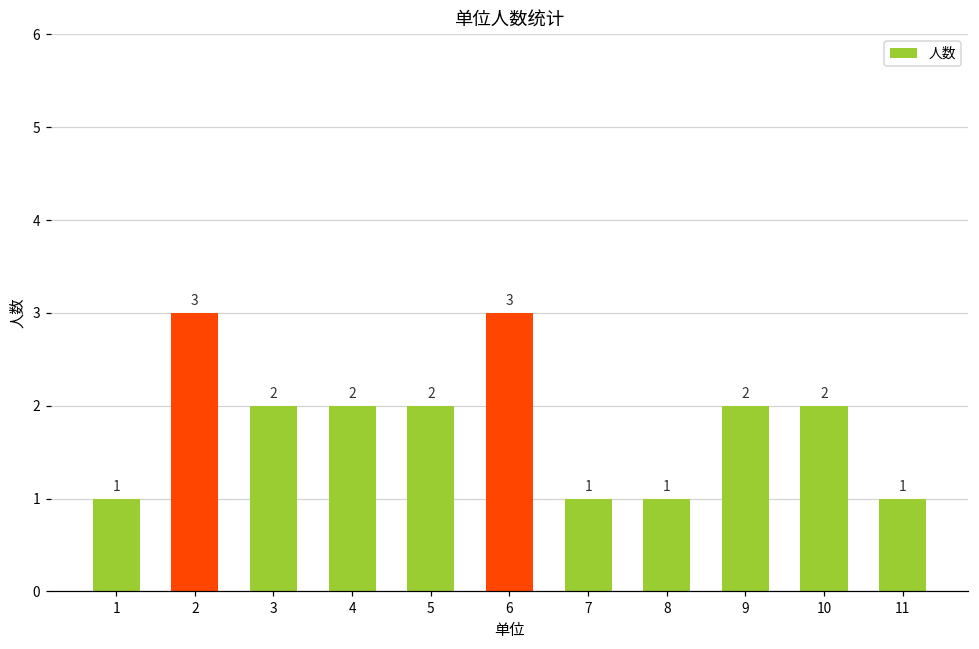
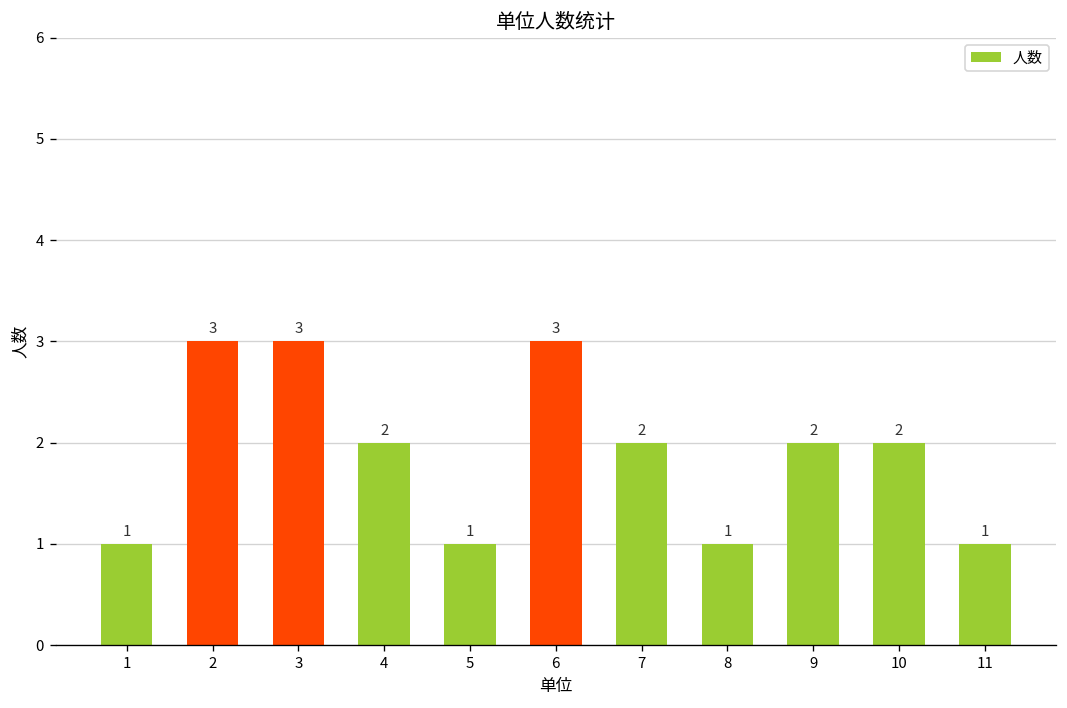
  {
    "1": 1,
    "2": 3,
-   "3": 2,
+   "3": 3,
    "4": 2,
-   "5": 2,
+   "5": 1,
    "6": 3,
-   "7": 1,
+   "7": 2,
    "8": 1,
    "9": 2,
    "10": 2,
    "11": 1
  }
